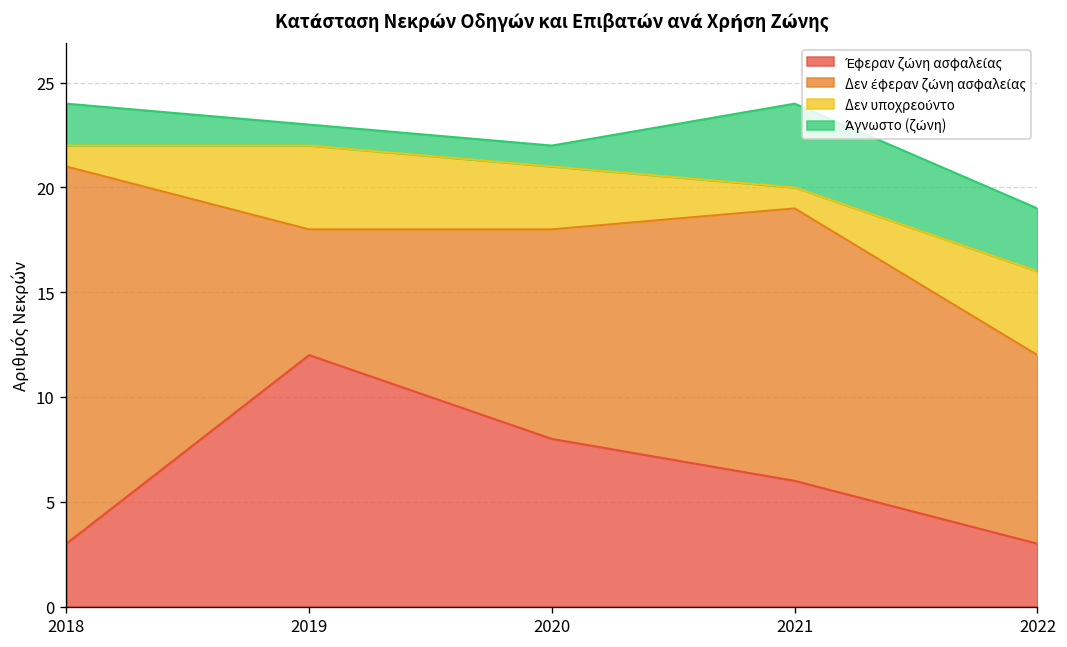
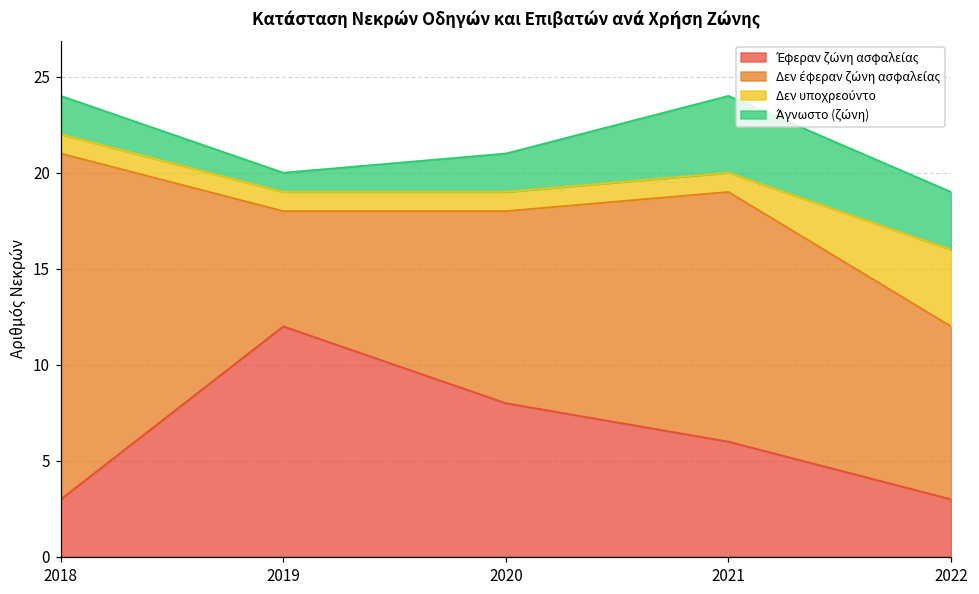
  {
    "Δεν υποχρεούντο": {
      "2018": 1,
-     "2019": 4,
-     "2020": 3,
+     "2019": 1,
+     "2020": 1,
      "2021": 1,
      "2022": 4
    },
    "Άγνωστο (ζώνη)": {
      "2018": 2,
      "2019": 1,
-     "2020": 1,
+     "2020": 2,
      "2021": 4,
      "2022": 3
    }
  }
